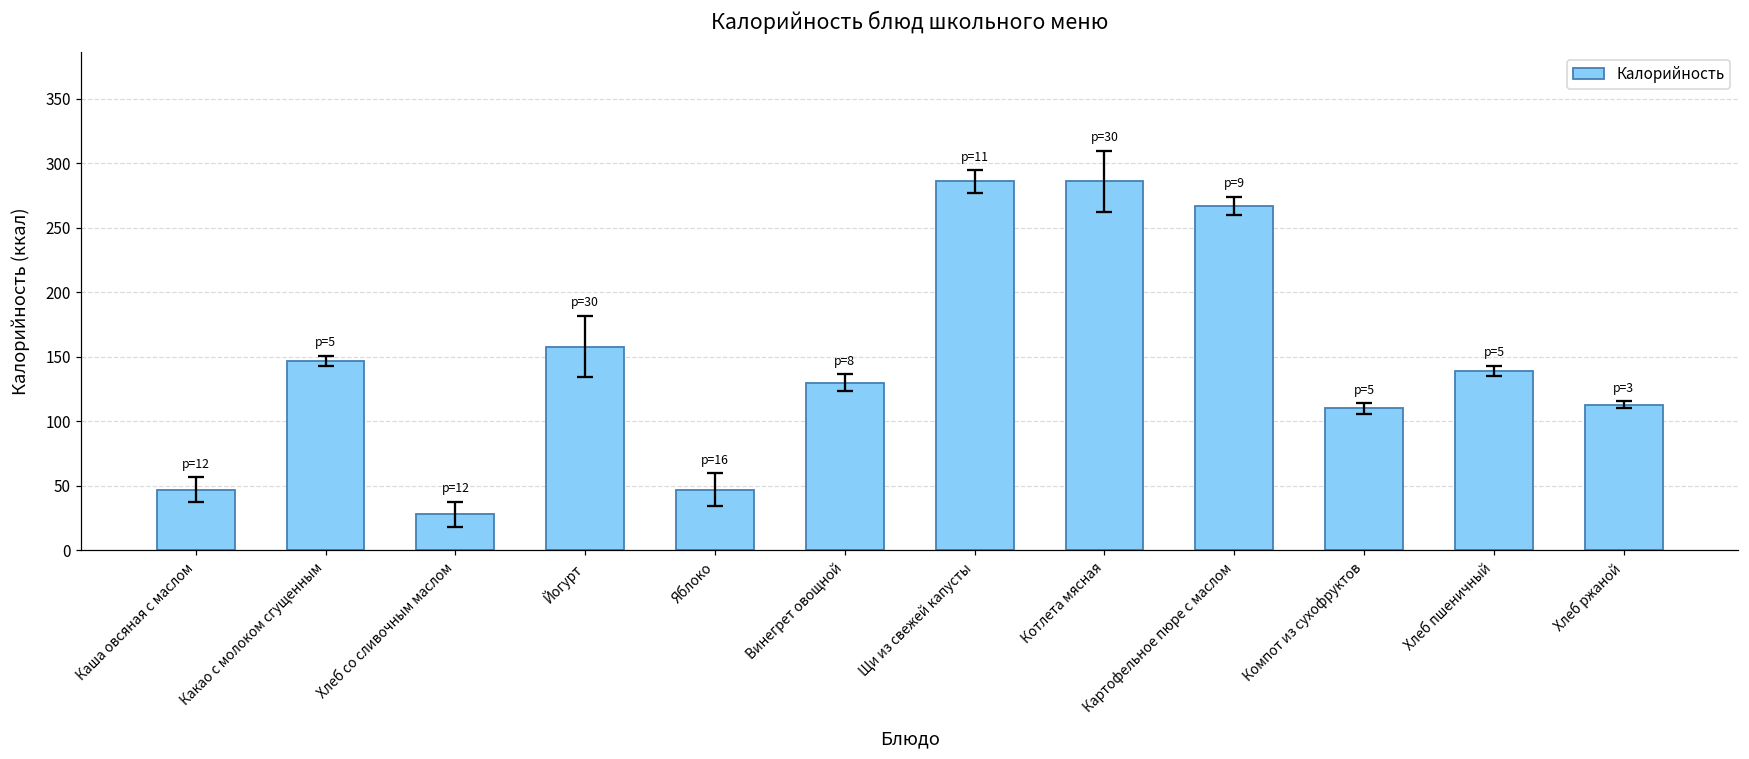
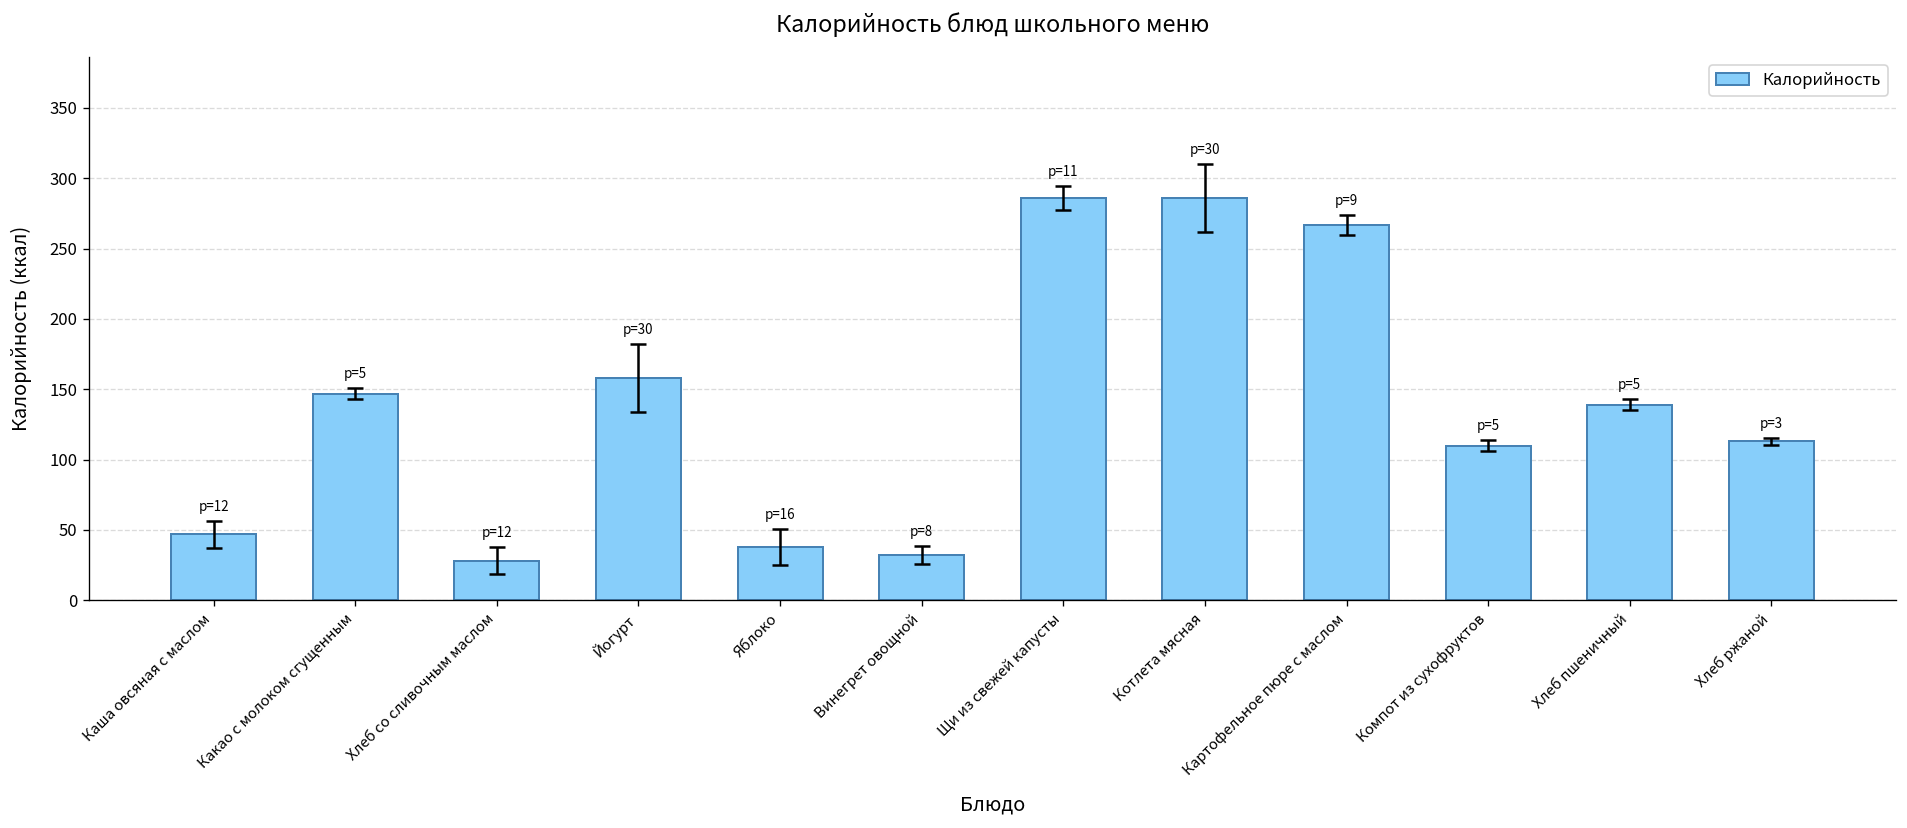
  {
    "Калорийность": {
      "Каша овсяная с маслом": 47,
      "Какао с молоком сгущенным": 147,
      "Хлеб со сливочным маслом": 28,
      "Йогурт": 158,
-     "Яблоко": 47,
-     "Винегрет овощной": 130,
+     "Яблоко": 38,
+     "Винегрет овощной": 32,
      "Щи из свежей капусты": 286,
      "Котлета мясная": 286,
      "Картофельное пюре с маслом": 267,
      "Компот из сухофруктов": 110,
      "Хлеб пшеничный": 139,
      "Хлеб ржаной": 113
    }
  }
